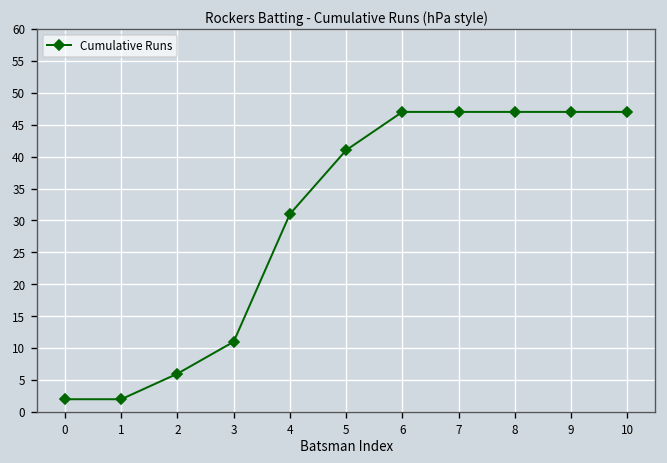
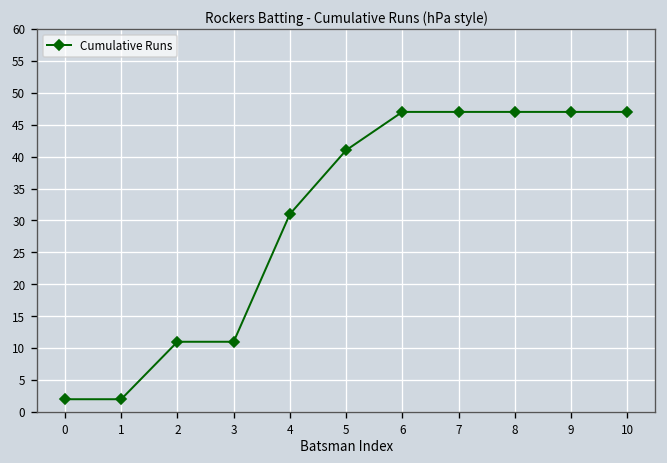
  {
    "0": 2,
    "1": 2,
-   "2": 6,
+   "2": 11,
    "3": 11,
    "4": 31,
    "5": 41,
    "6": 47,
    "7": 47,
    "8": 47,
    "9": 47,
    "10": 47
  }
